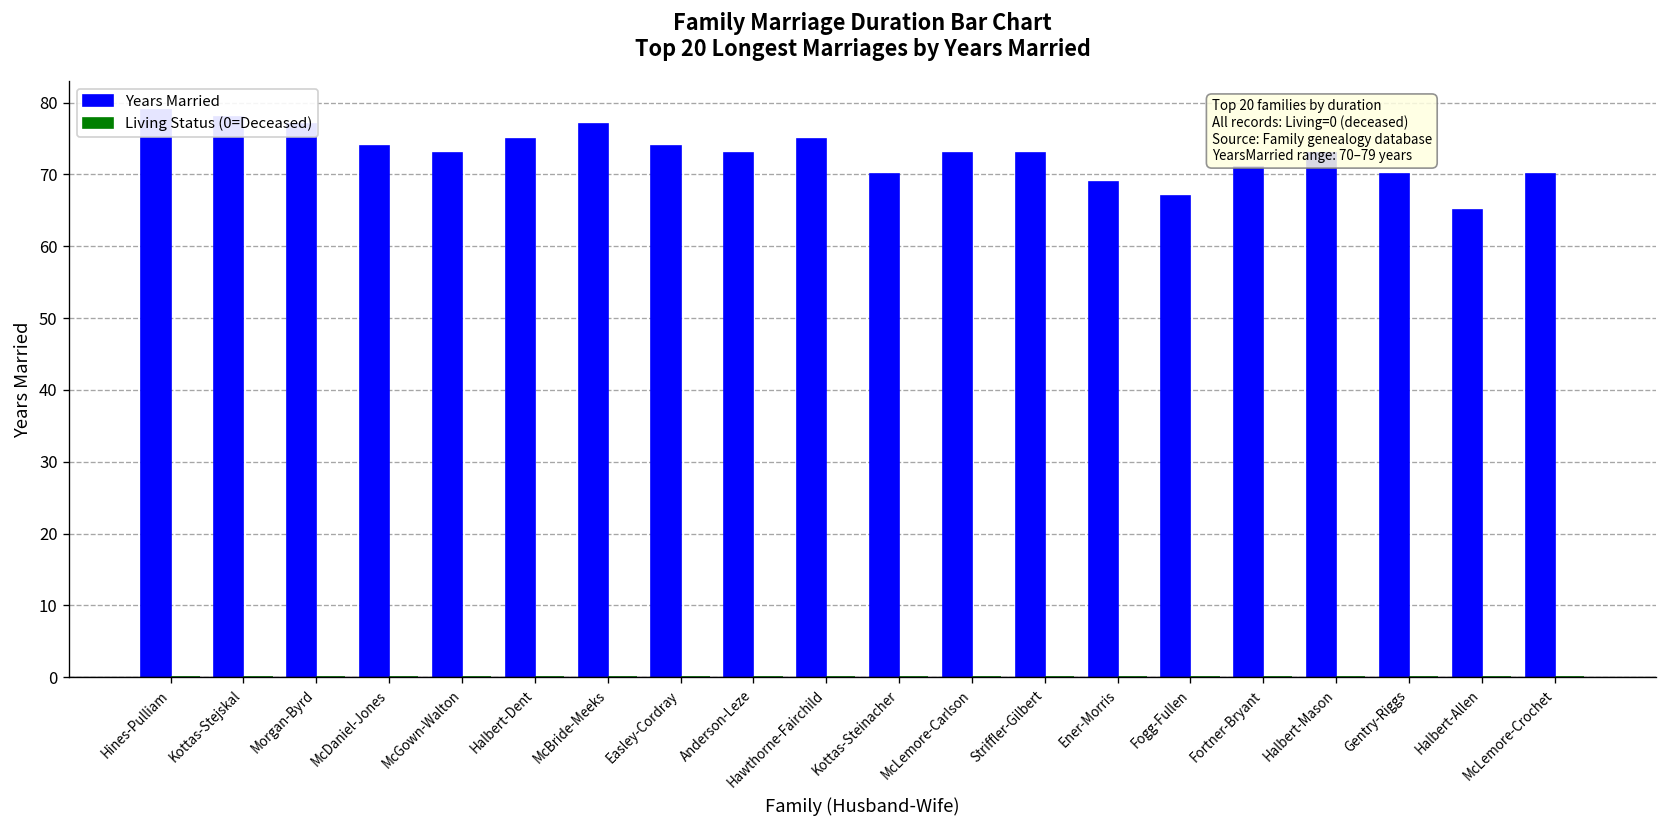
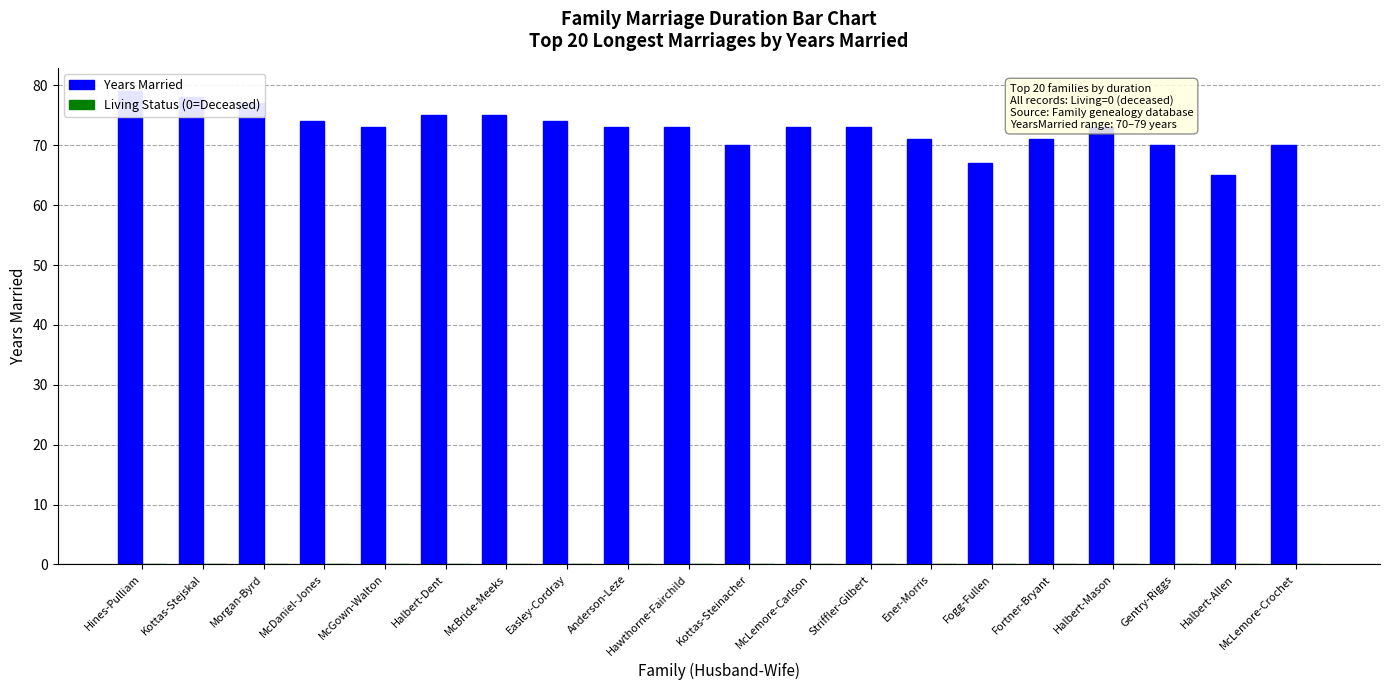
  {
    "Years Married": {
      "McDaniel-Jones": 74,
      "McGown-Walton": 73,
      "Halbert-Dent": 75,
-     "McBride-Meeks": 77,
+     "McBride-Meeks": 75,
      "Easley-Cordray": 74,
      "Anderson-Leze": 73,
-     "Hawthorne-Fairchild": 75,
+     "Hawthorne-Fairchild": 73,
      "Kottas-Steinacher": 70,
      "McLemore-Carlson": 73,
      "Striffler-Gilbert": 73,
-     "Ener-Morris": 69,
+     "Ener-Morris": 71,
      "Fogg-Fullen": 67,
      "Fortner-Bryant": 71,
      "Gentry-Riggs": 70,
      "Halbert-Allen": 65,
      "McLemore-Crochet": 70
    },
    "Living Status (0=Deceased)": {
      "Hines-Pulliam": 0,
      "Kottas-Stejskal": 0,
      "Morgan-Byrd": 0,
      "McDaniel-Jones": 0,
      "McGown-Walton": 0,
      "Halbert-Dent": 0,
      "McBride-Meeks": 0,
      "Easley-Cordray": 0,
      "Anderson-Leze": 0,
      "Hawthorne-Fairchild": 0,
      "Kottas-Steinacher": 0,
      "McLemore-Carlson": 0,
      "Striffler-Gilbert": 0,
      "Ener-Morris": 0,
      "Fogg-Fullen": 0,
      "Fortner-Bryant": 0,
      "Halbert-Mason": 0,
      "Gentry-Riggs": 0,
      "Halbert-Allen": 0,
      "McLemore-Crochet": 0
    }
  }
